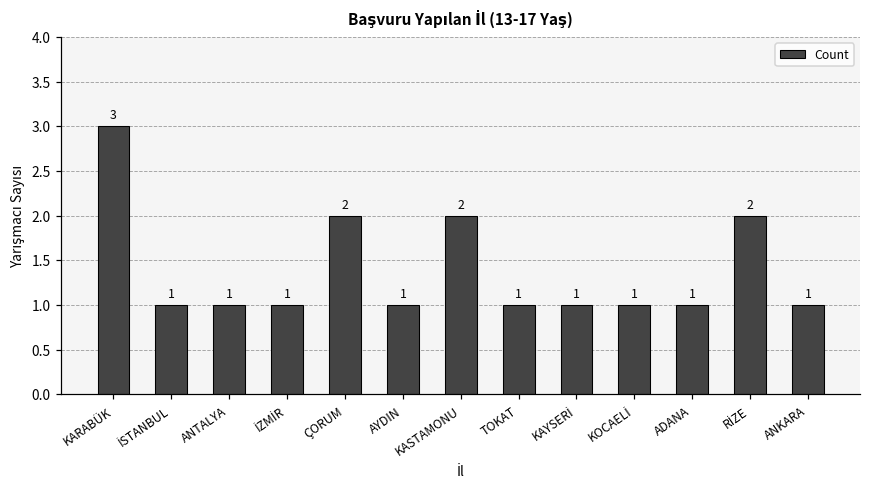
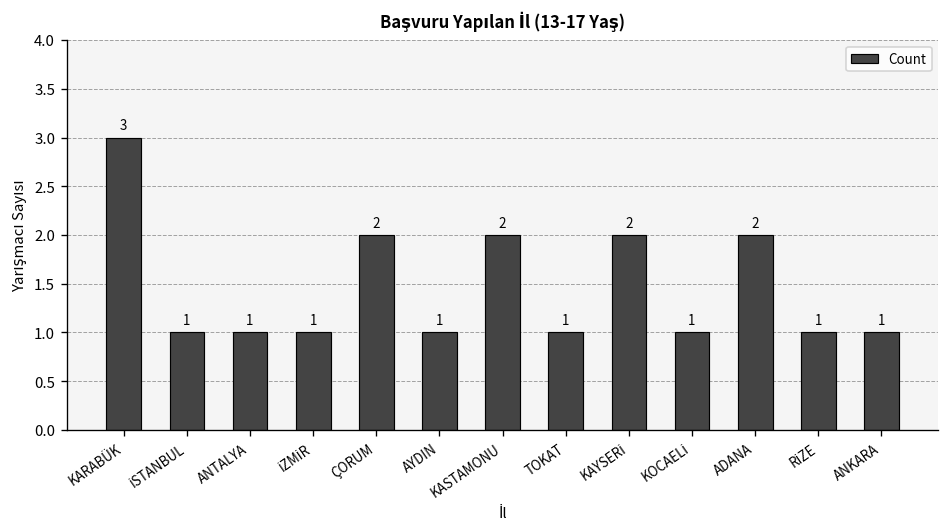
  {
    "KARABÜK": 3,
    "İSTANBUL": 1,
    "ANTALYA": 1,
    "İZMİR": 1,
    "ÇORUM": 2,
    "AYDIN": 1,
    "KASTAMONU": 2,
    "TOKAT": 1,
-   "KAYSERİ": 1,
+   "KAYSERİ": 2,
    "KOCAELİ": 1,
-   "ADANA": 1,
-   "RİZE": 2,
+   "ADANA": 2,
+   "RİZE": 1,
    "ANKARA": 1
  }
